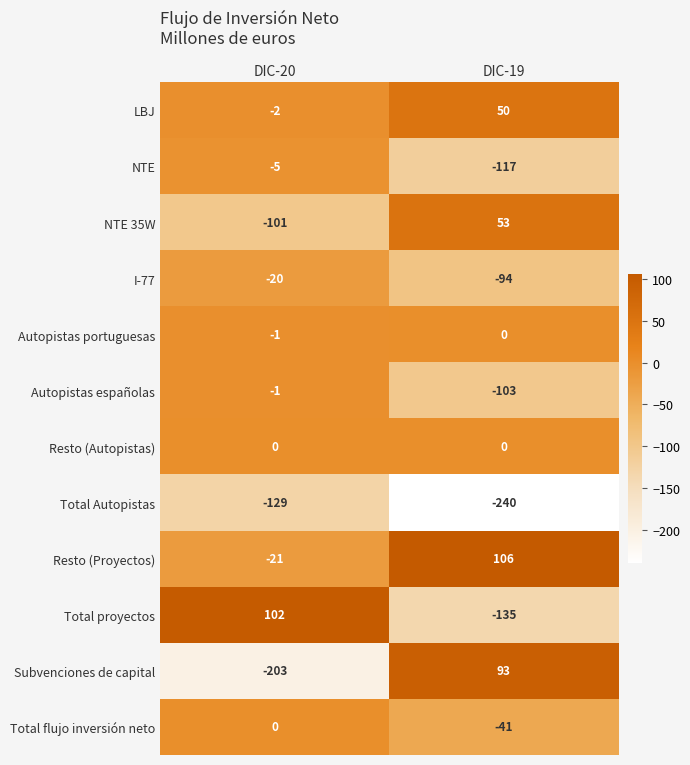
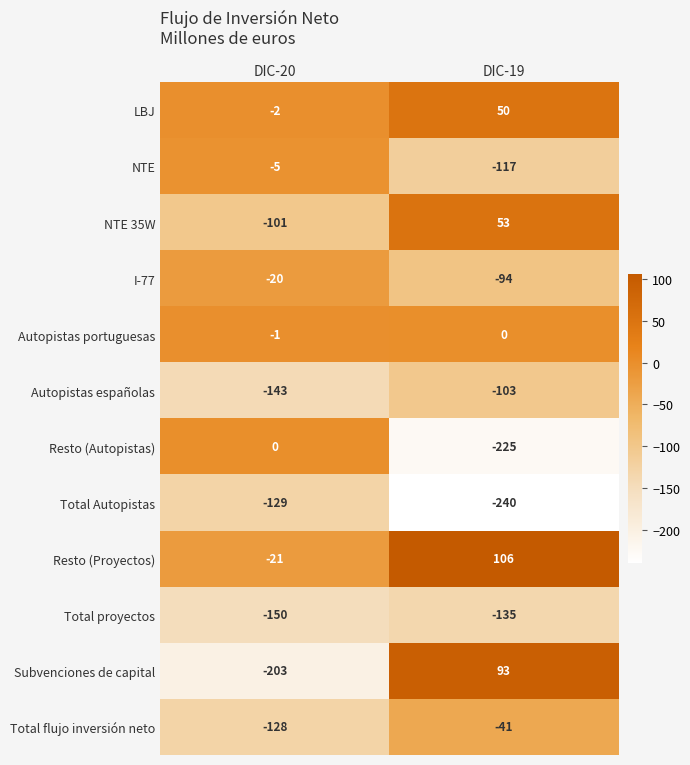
  {
    "LBJ": {
      "DIC-20": -2,
      "DIC-19": 50
    },
    "NTE": {
      "DIC-20": -5,
      "DIC-19": -117
    },
    "NTE 35W": {
      "DIC-20": -101,
      "DIC-19": 53
    },
    "I-77": {
      "DIC-20": -20,
      "DIC-19": -94
    },
    "Autopistas portuguesas": {
      "DIC-20": -1,
      "DIC-19": 0
    },
    "Autopistas españolas": {
-     "DIC-20": -1,
+     "DIC-20": -143,
      "DIC-19": -103
    },
    "Resto (Autopistas)": {
      "DIC-20": 0,
-     "DIC-19": 0
+     "DIC-19": -225
    },
    "Total Autopistas": {
      "DIC-20": -129,
      "DIC-19": -240
    },
    "Resto (Proyectos)": {
      "DIC-20": -21,
      "DIC-19": 106
    },
    "Total proyectos": {
-     "DIC-20": 102,
+     "DIC-20": -150,
      "DIC-19": -135
    },
    "Subvenciones de capital": {
      "DIC-20": -203,
      "DIC-19": 93
    },
    "Total flujo inversión neto": {
-     "DIC-20": 0,
+     "DIC-20": -128,
      "DIC-19": -41
    }
  }
